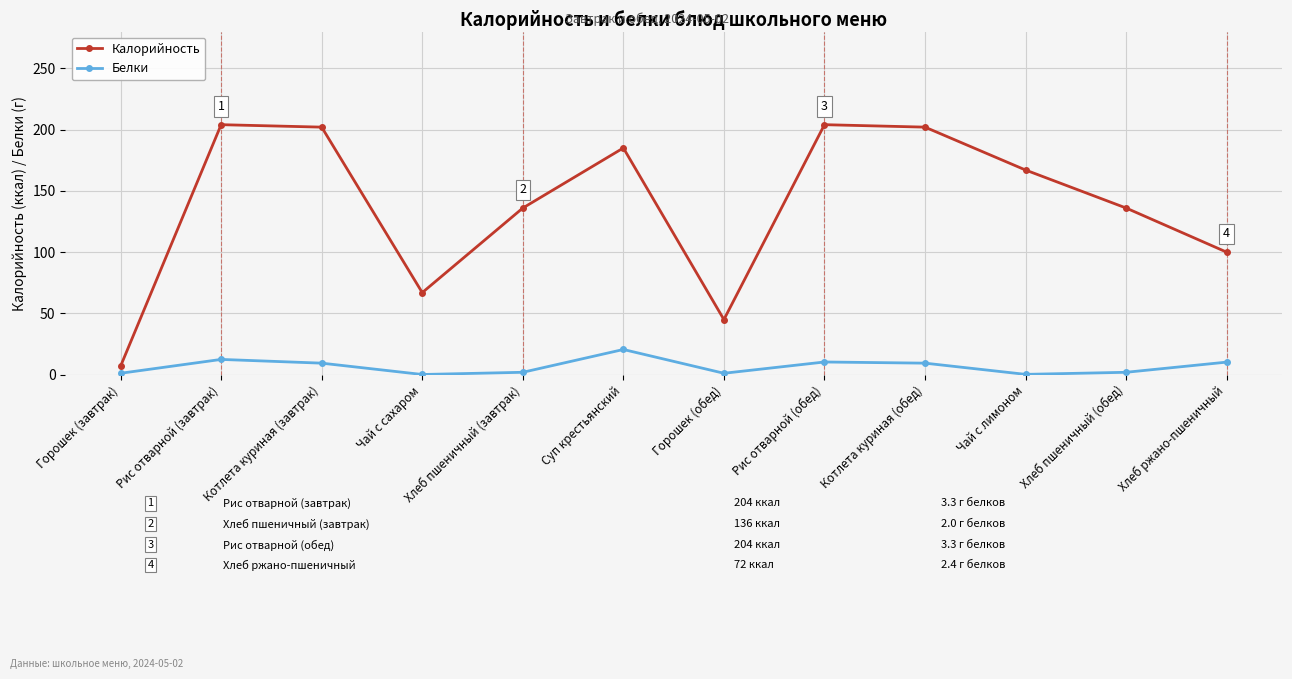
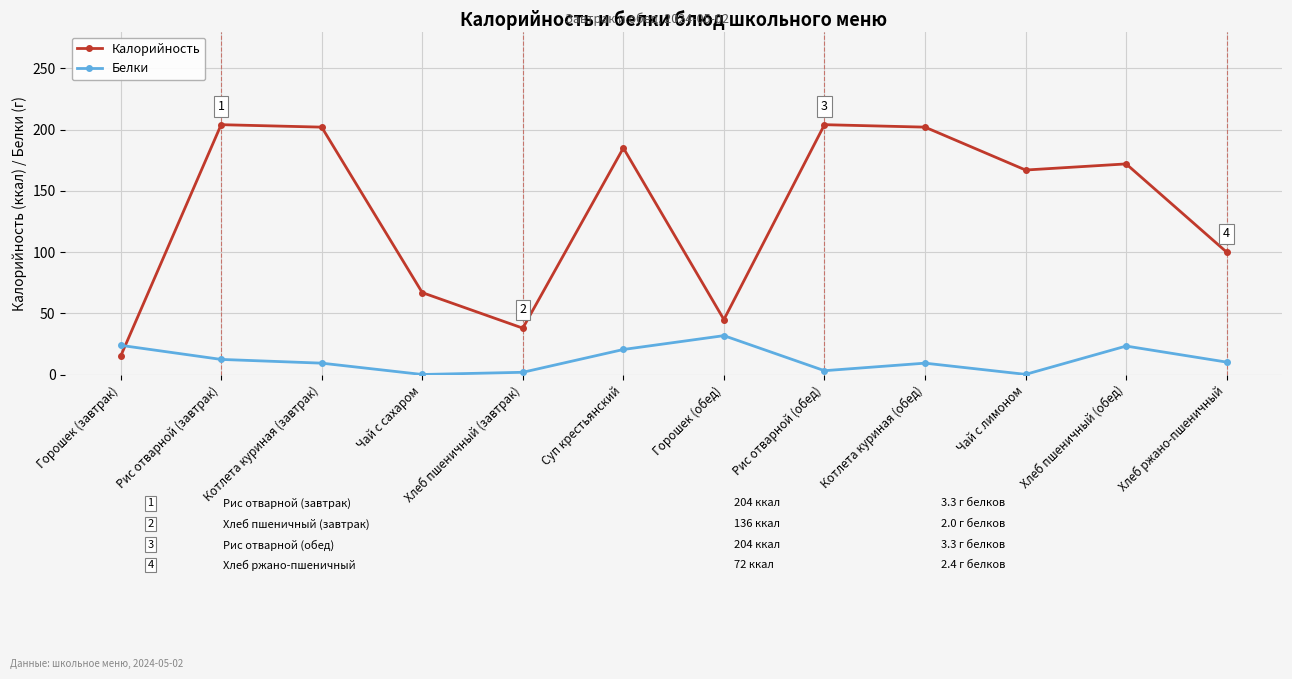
  {
    "Калорийность": {
-     "Горошек (завтрак)": 7,
+     "Горошек (завтрак)": 15,
      "Котлета куриная (завтрак)": 202,
      "Чай с сахаром": 67,
-     "Хлеб пшеничный (завтрак)": 136,
+     "Хлеб пшеничный (завтрак)": 38,
      "Суп крестьянский": 185,
      "Горошек (обед)": 45,
      "Котлета куриная (обед)": 202,
      "Чай с лимоном": 167,
-     "Хлеб пшеничный (обед)": 136
+     "Хлеб пшеничный (обед)": 172
    },
    "Белки": {
-     "Горошек (завтрак)": 1,
+     "Горошек (завтрак)": 24,
      "Рис отварной (завтрак)": 13,
      "Котлета куриная (завтрак)": 9,
      "Чай с сахаром": 0,
      "Хлеб пшеничный (завтрак)": 2,
      "Суп крестьянский": 21,
-     "Горошек (обед)": 1,
-     "Рис отварной (обед)": 10,
+     "Горошек (обед)": 32,
+     "Рис отварной (обед)": 3,
      "Котлета куриная (обед)": 9,
      "Чай с лимоном": 0,
-     "Хлеб пшеничный (обед)": 2,
+     "Хлеб пшеничный (обед)": 23,
      "Хлеб ржано-пшеничный": 10
    }
  }
